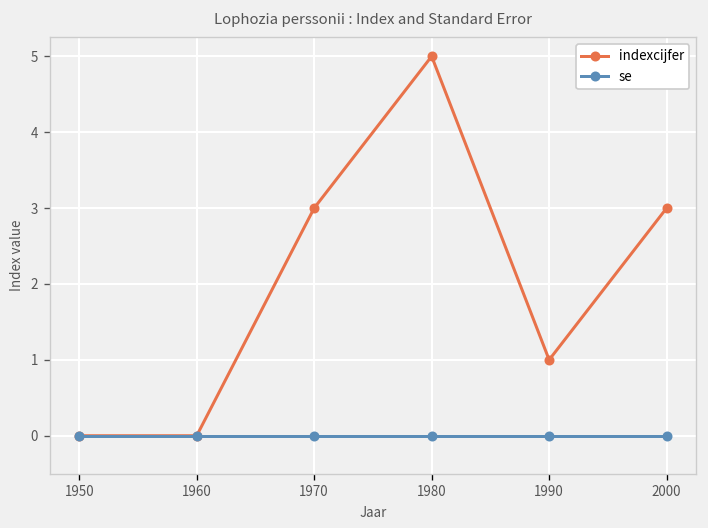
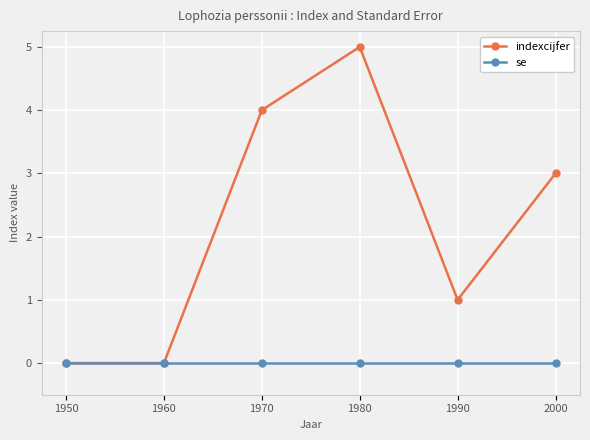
  {
    "indexcijfer": {
-     "1970": 3,
+     "1970": 4,
      "1980": 5,
      "1990": 1,
      "2000": 3
    },
    "se": {
      "1970": 0,
      "1980": 0,
      "1990": 0,
      "2000": 0
    }
  }
